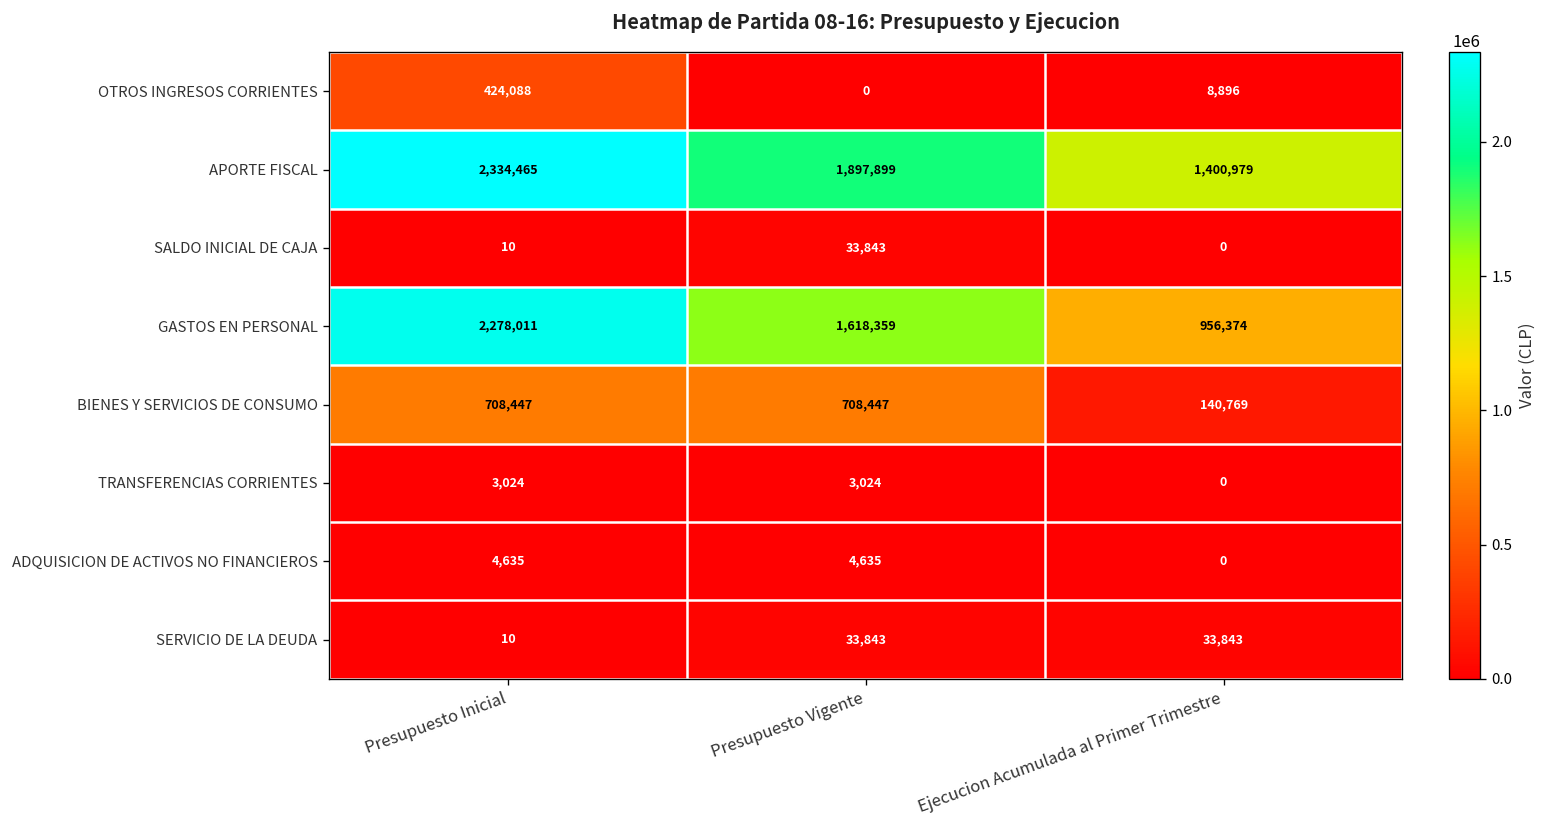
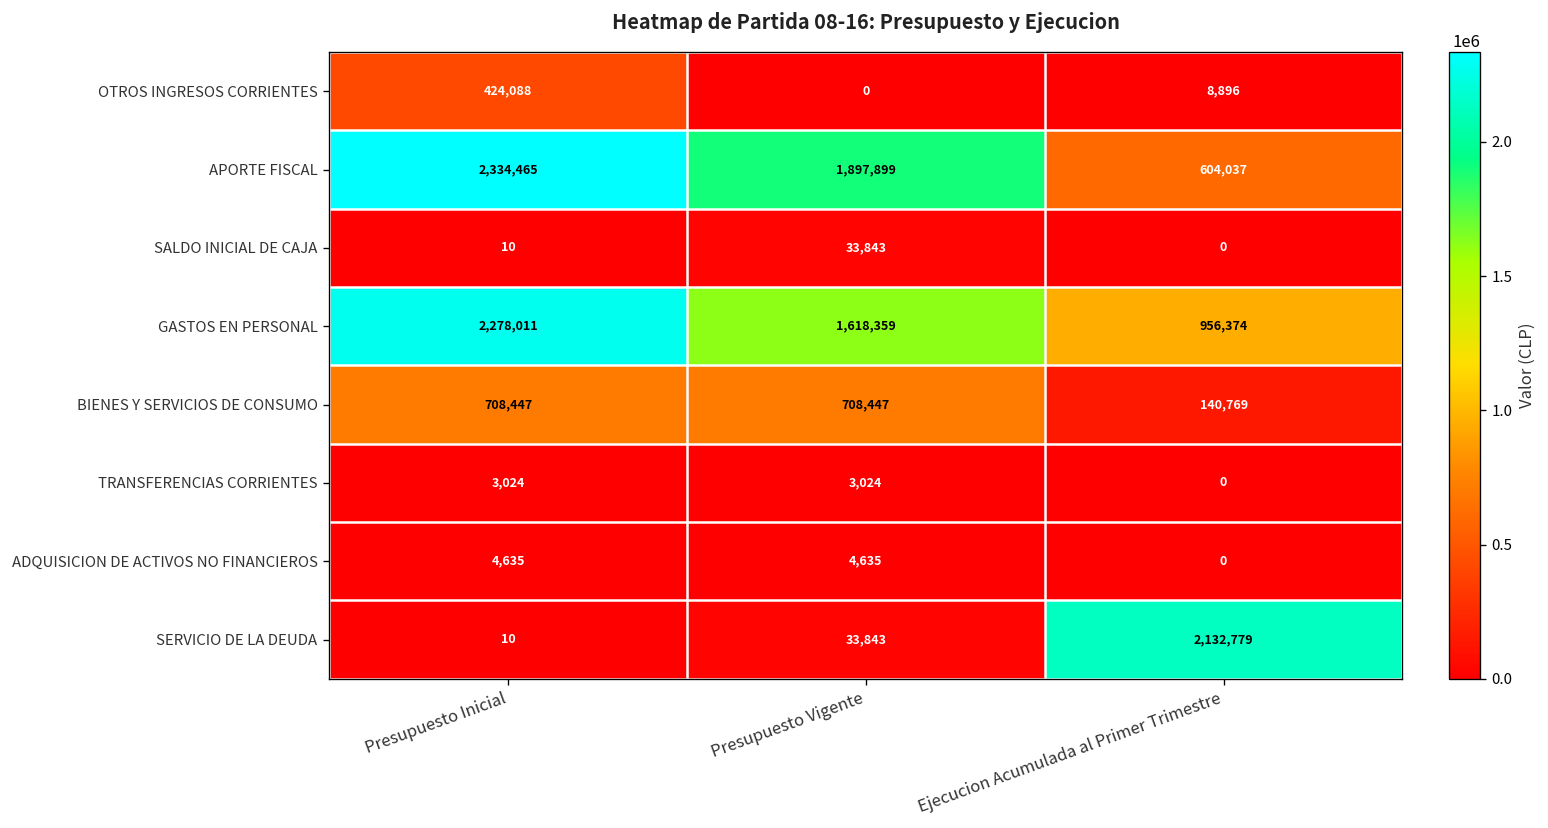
  {
    "OTROS INGRESOS CORRIENTES": {
      "Presupuesto Inicial": "424,088",
      "Presupuesto Vigente": "0",
      "Ejecucion Acumulada al Primer Trimestre": "8,896"
    },
    "APORTE FISCAL": {
      "Presupuesto Inicial": "2,334,465",
      "Presupuesto Vigente": "1,897,899",
-     "Ejecucion Acumulada al Primer Trimestre": "1,400,979"
+     "Ejecucion Acumulada al Primer Trimestre": "604,037"
    },
    "SALDO INICIAL DE CAJA": {
      "Presupuesto Inicial": "10",
      "Presupuesto Vigente": "33,843",
      "Ejecucion Acumulada al Primer Trimestre": "0"
    },
    "GASTOS EN PERSONAL": {
      "Presupuesto Inicial": "2,278,011",
      "Presupuesto Vigente": "1,618,359",
      "Ejecucion Acumulada al Primer Trimestre": "956,374"
    },
    "BIENES Y SERVICIOS DE CONSUMO": {
      "Presupuesto Inicial": "708,447",
      "Presupuesto Vigente": "708,447",
      "Ejecucion Acumulada al Primer Trimestre": "140,769"
    },
    "TRANSFERENCIAS CORRIENTES": {
      "Presupuesto Inicial": "3,024",
      "Presupuesto Vigente": "3,024",
      "Ejecucion Acumulada al Primer Trimestre": "0"
    },
    "ADQUISICION DE ACTIVOS NO FINANCIEROS": {
      "Presupuesto Inicial": "4,635",
      "Presupuesto Vigente": "4,635",
      "Ejecucion Acumulada al Primer Trimestre": "0"
    },
    "SERVICIO DE LA DEUDA": {
      "Presupuesto Inicial": "10",
      "Presupuesto Vigente": "33,843",
-     "Ejecucion Acumulada al Primer Trimestre": "33,843"
+     "Ejecucion Acumulada al Primer Trimestre": "2,132,779"
    }
  }
